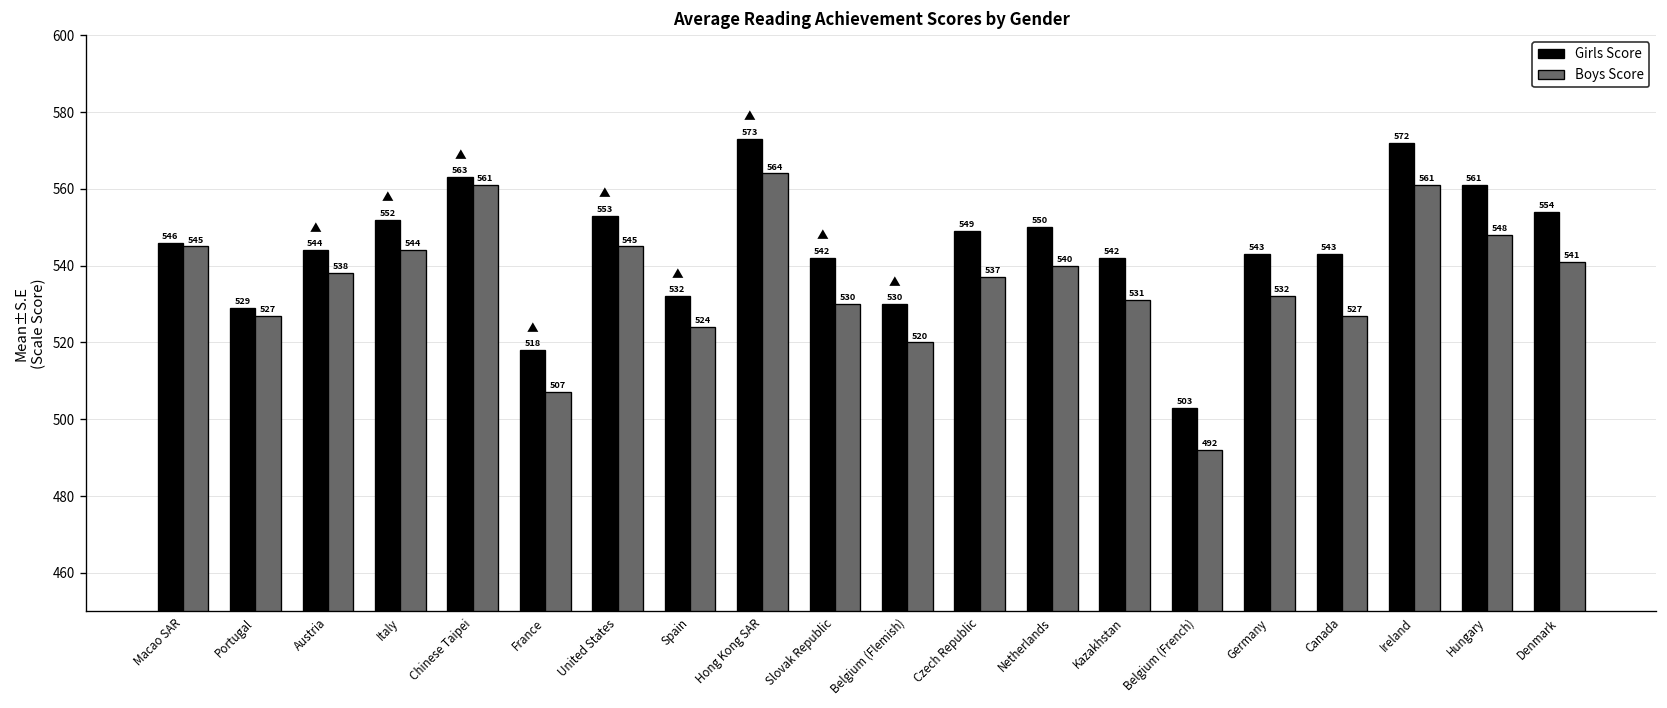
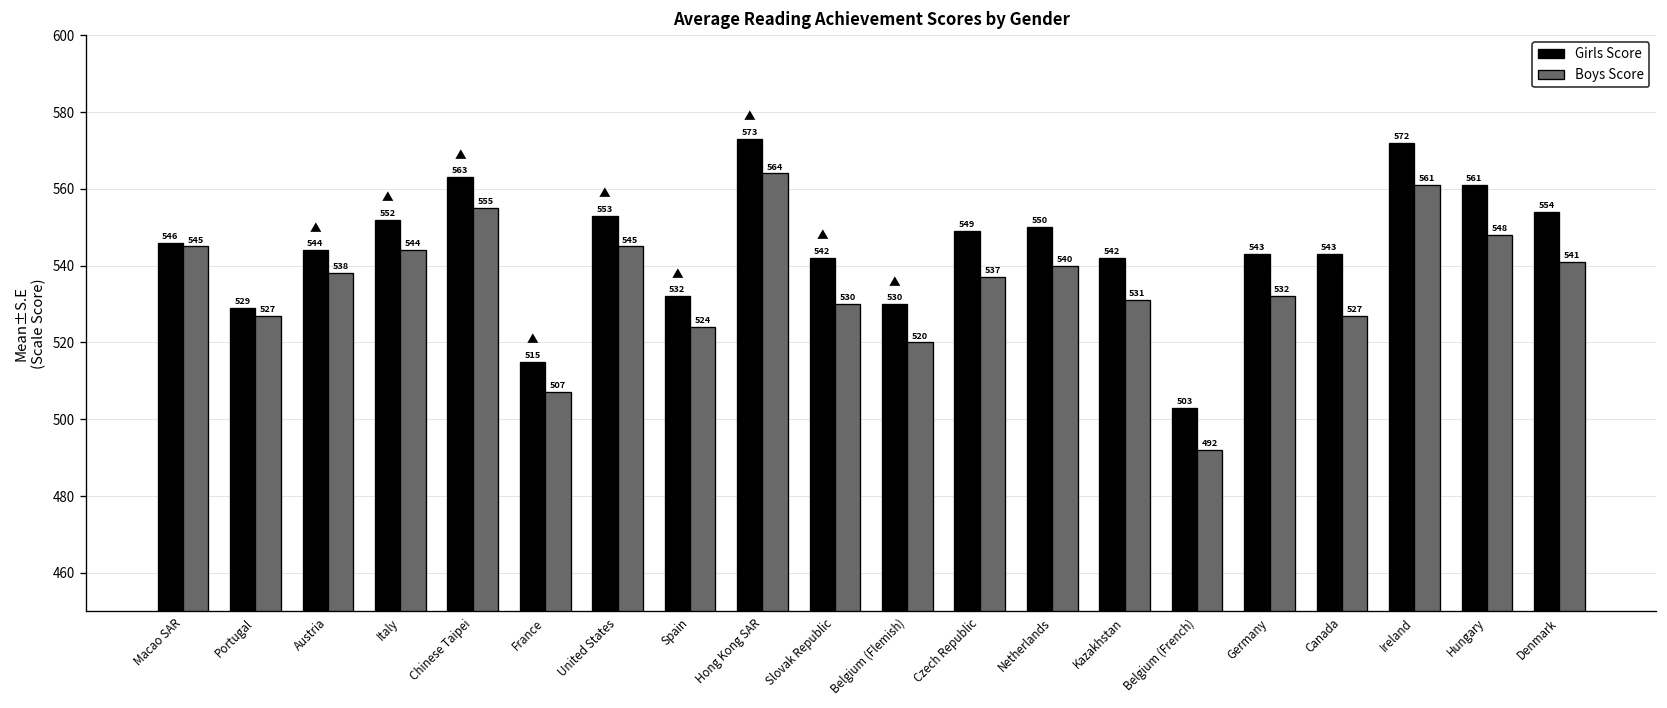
  {
    "Girls Score": {
      "Macao SAR": 546,
      "Portugal": 529,
      "Austria": 544,
      "Italy": 552,
      "Chinese Taipei": 563,
-     "France": 518,
+     "France": 515,
      "United States": 553,
      "Spain": 532,
      "Hong Kong SAR": 573,
      "Slovak Republic": 542,
      "Belgium (Flemish)": 530,
      "Czech Republic": 549,
      "Netherlands": 550,
      "Kazakhstan": 542,
      "Belgium (French)": 503,
      "Germany": 543,
      "Canada": 543,
      "Ireland": 572,
      "Hungary": 561,
      "Denmark": 554
    },
    "Boys Score": {
      "Macao SAR": 545,
      "Portugal": 527,
      "Austria": 538,
      "Italy": 544,
-     "Chinese Taipei": 561,
+     "Chinese Taipei": 555,
      "France": 507,
      "United States": 545,
      "Spain": 524,
      "Hong Kong SAR": 564,
      "Slovak Republic": 530,
      "Belgium (Flemish)": 520,
      "Czech Republic": 537,
      "Netherlands": 540,
      "Kazakhstan": 531,
      "Belgium (French)": 492,
      "Germany": 532,
      "Canada": 527,
      "Ireland": 561,
      "Hungary": 548,
      "Denmark": 541
    }
  }
